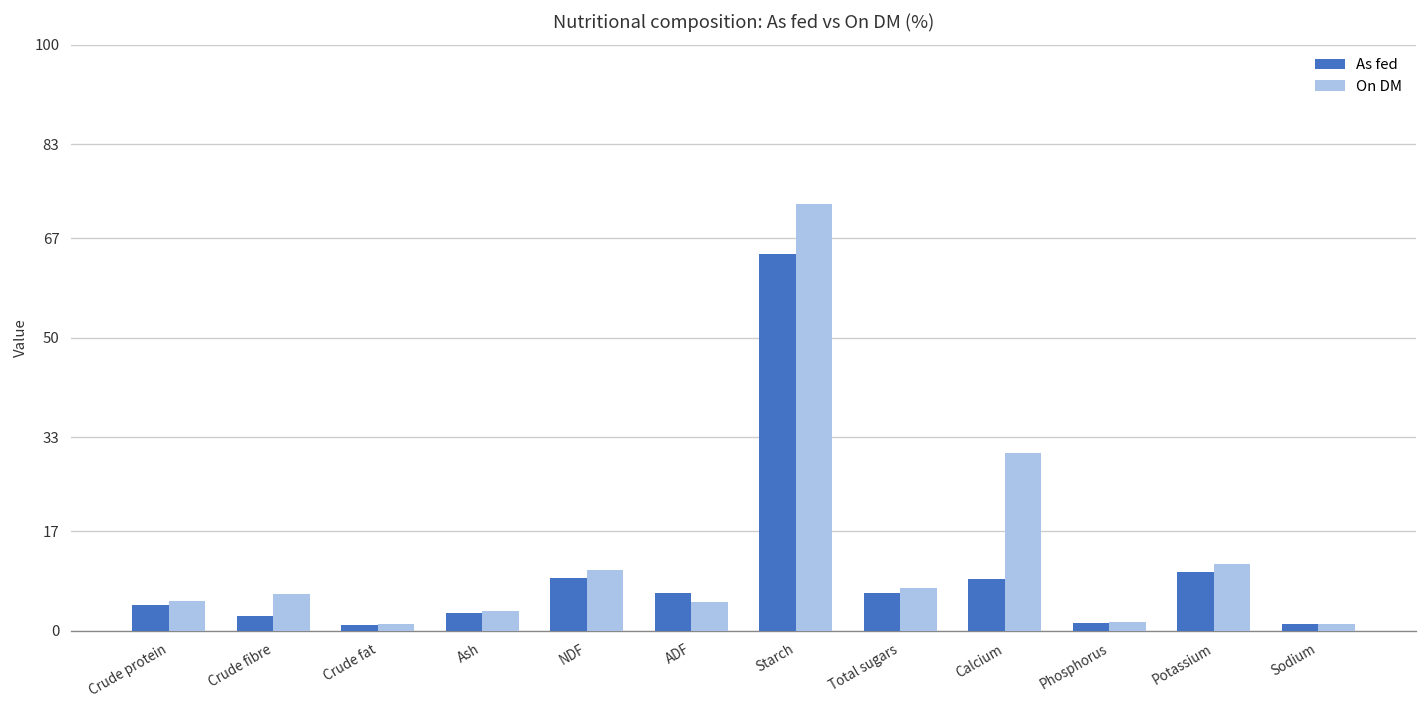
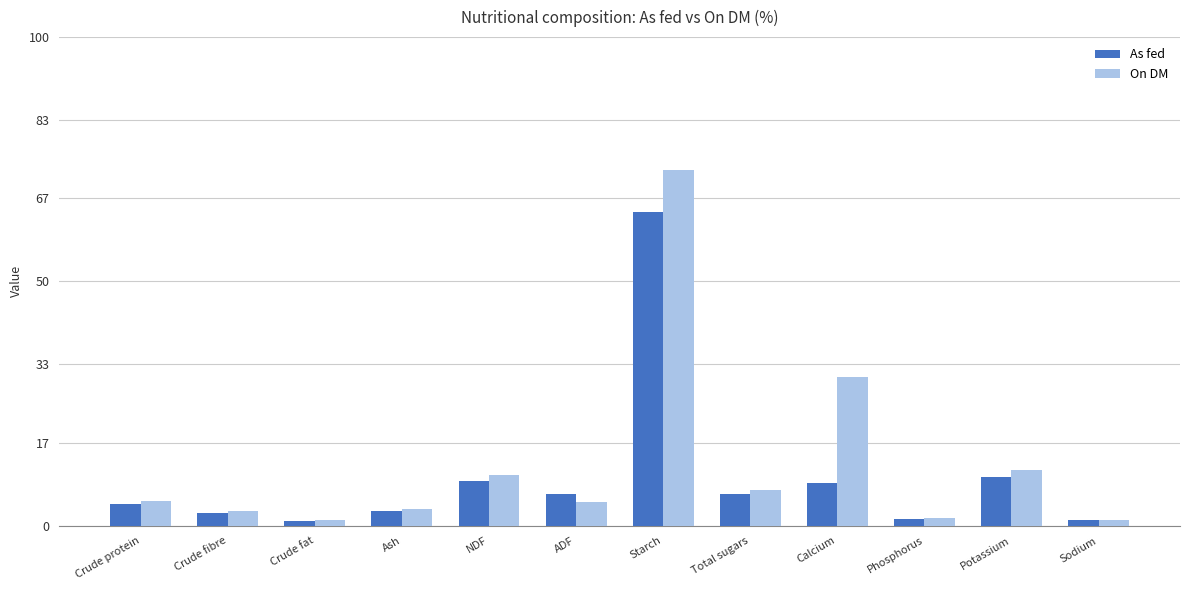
  {
    "As fed": {
      "Crude protein": 5,
      "Crude fibre": 3,
      "Crude fat": 1,
      "Ash": 3,
      "NDF": 9,
      "ADF": 7,
      "Starch": 64,
      "Total sugars": 7,
      "Calcium": 9,
      "Phosphorus": 1,
      "Potassium": 10,
      "Sodium": 1
    },
    "On DM": {
      "Crude protein": 5,
-     "Crude fibre": 6,
+     "Crude fibre": 3,
      "Crude fat": 1,
      "Ash": 3,
      "NDF": 10,
      "ADF": 5,
      "Starch": 73,
      "Total sugars": 7,
      "Calcium": 30,
      "Phosphorus": 2,
      "Potassium": 11,
      "Sodium": 1
    }
  }
